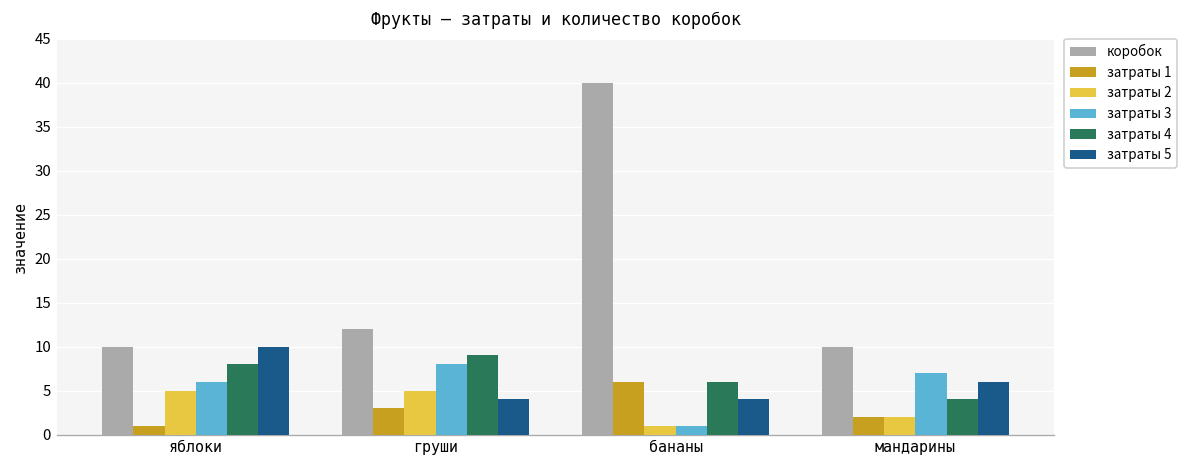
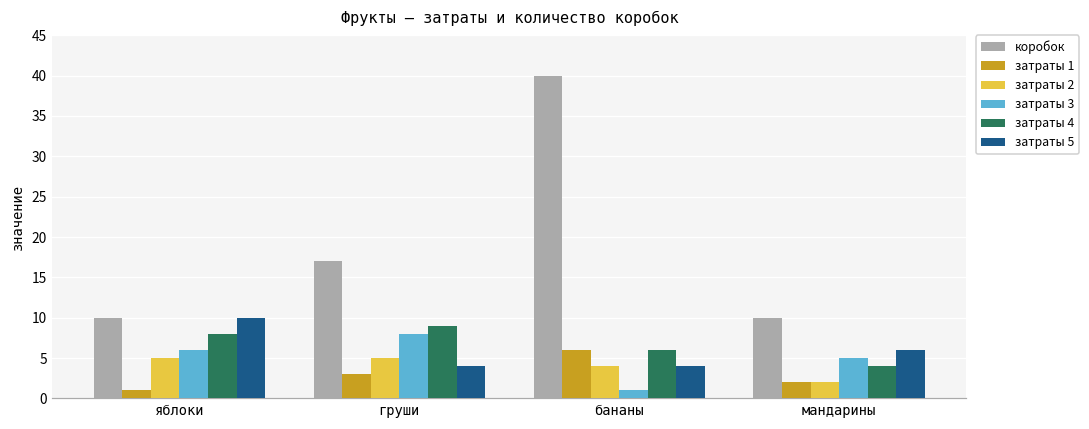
  {
    "коробок": {
      "яблоки": 10,
-     "груши": 12,
+     "груши": 17,
      "бананы": 40,
      "мандарины": 10
    },
    "затраты 1": {
      "яблоки": 1,
      "груши": 3,
      "бананы": 6,
      "мандарины": 2
    },
    "затраты 2": {
      "яблоки": 5,
      "груши": 5,
-     "бананы": 1,
+     "бананы": 4,
      "мандарины": 2
    },
    "затраты 3": {
      "яблоки": 6,
      "груши": 8,
      "бананы": 1,
-     "мандарины": 7
+     "мандарины": 5
    }
  }
